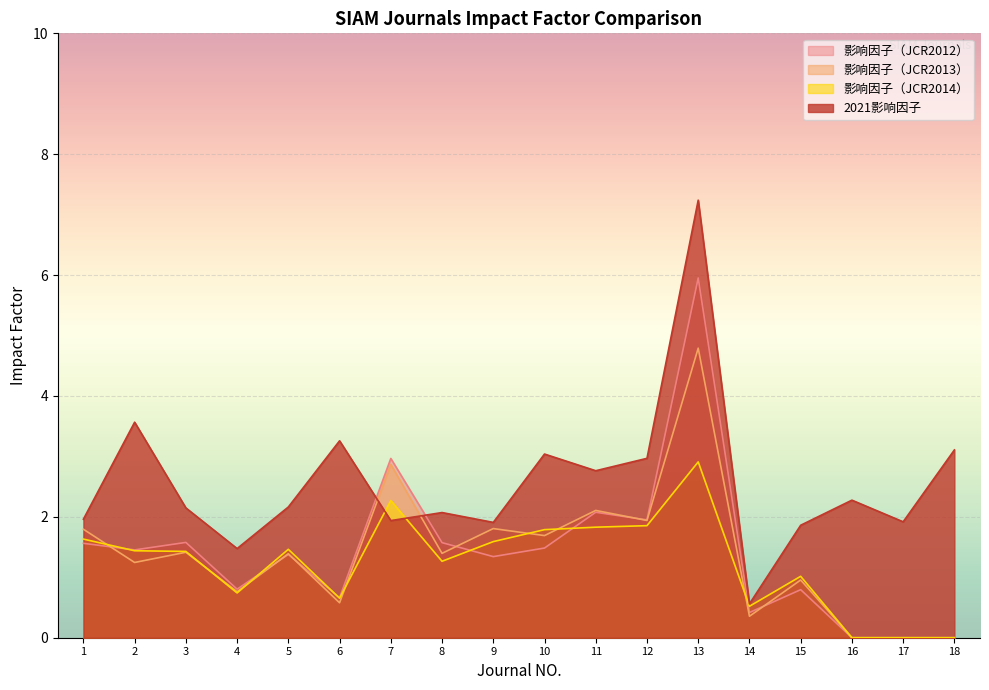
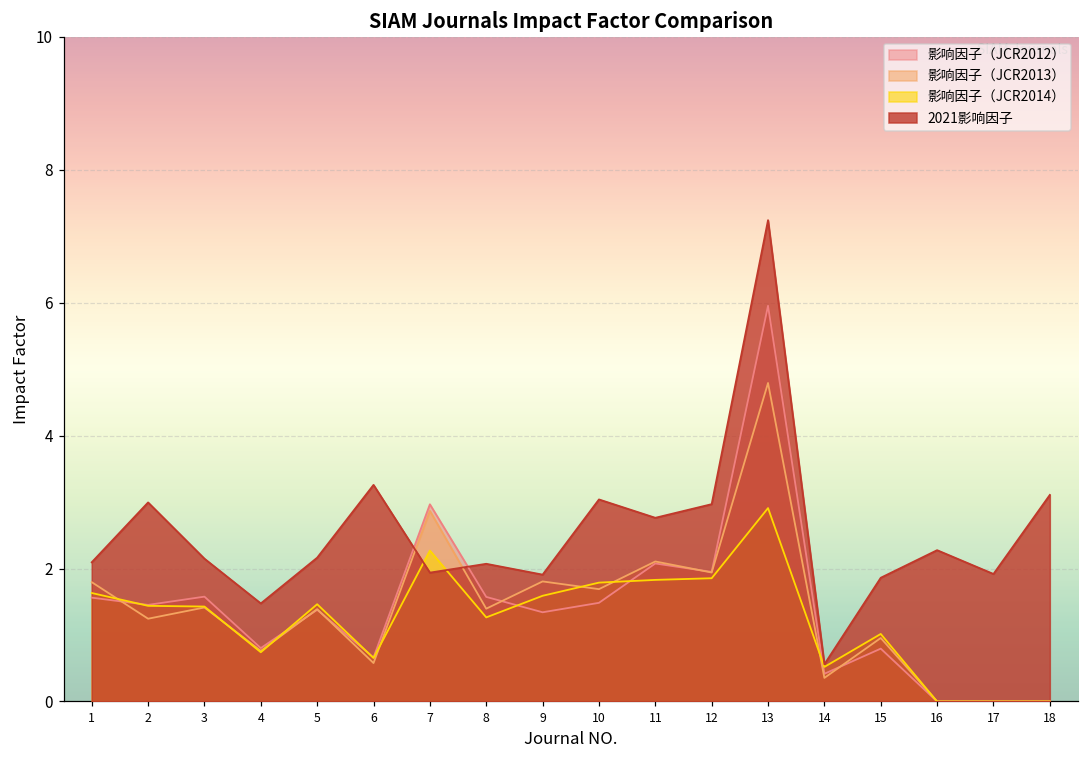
  {
    "影响因子（JCR2014）": {
      "1": 1.6,
      "5": 1.5,
      "7": 2.3,
      "8": 1.3,
      "9": 1.6,
      "10": 1.8,
      "11": 1.8,
      "12": 1.9,
      "13": 2.9,
      "15": 1.0
    },
    "2021影响因子": {
-     "1": 2.0,
-     "2": 3.6,
+     "1": 2.1,
+     "2": 3.0,
      "3": 2.1,
      "4": 1.5,
      "5": 2.2,
      "6": 3.3,
      "7": 1.9,
      "8": 2.1,
      "9": 1.9,
      "10": 3.0,
      "11": 2.8,
      "12": 3.0,
      "13": 7.2,
      "15": 1.9,
      "16": 2.3,
      "17": 1.9,
      "18": 3.1
    }
  }
